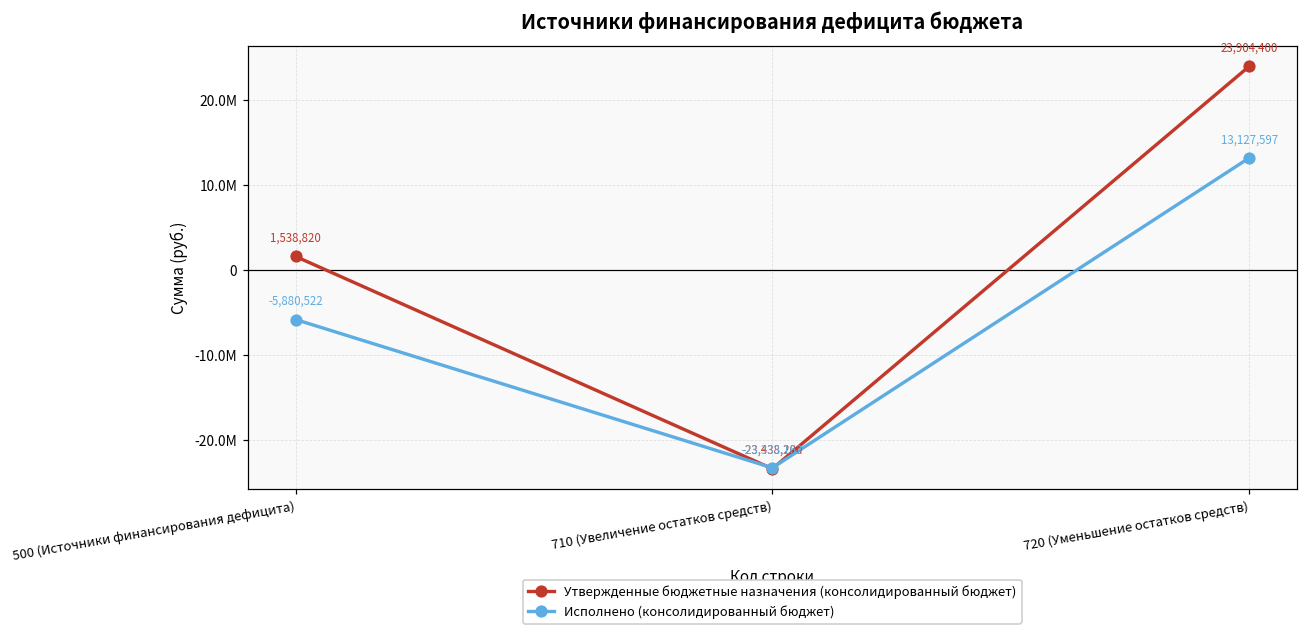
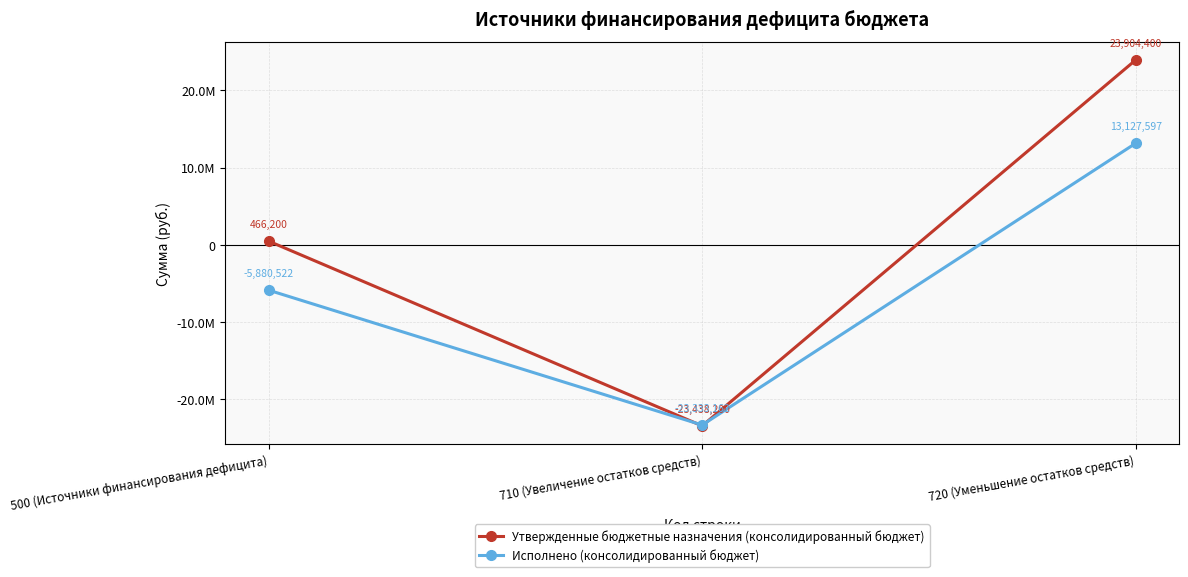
  {
    "Утвержденные бюджетные назначения (консолидированный бюджет)": {
-     "500 (Источники финансирования дефицита)": "1,538,820",
+     "500 (Источники финансирования дефицита)": "466,200",
      "720 (Уменьшение остатков средств)": "23,904,400"
    },
    "Исполнено (консолидированный бюджет)": {
      "500 (Источники финансирования дефицита)": "-5,880,522",
      "720 (Уменьшение остатков средств)": "13,127,597"
    }
  }
